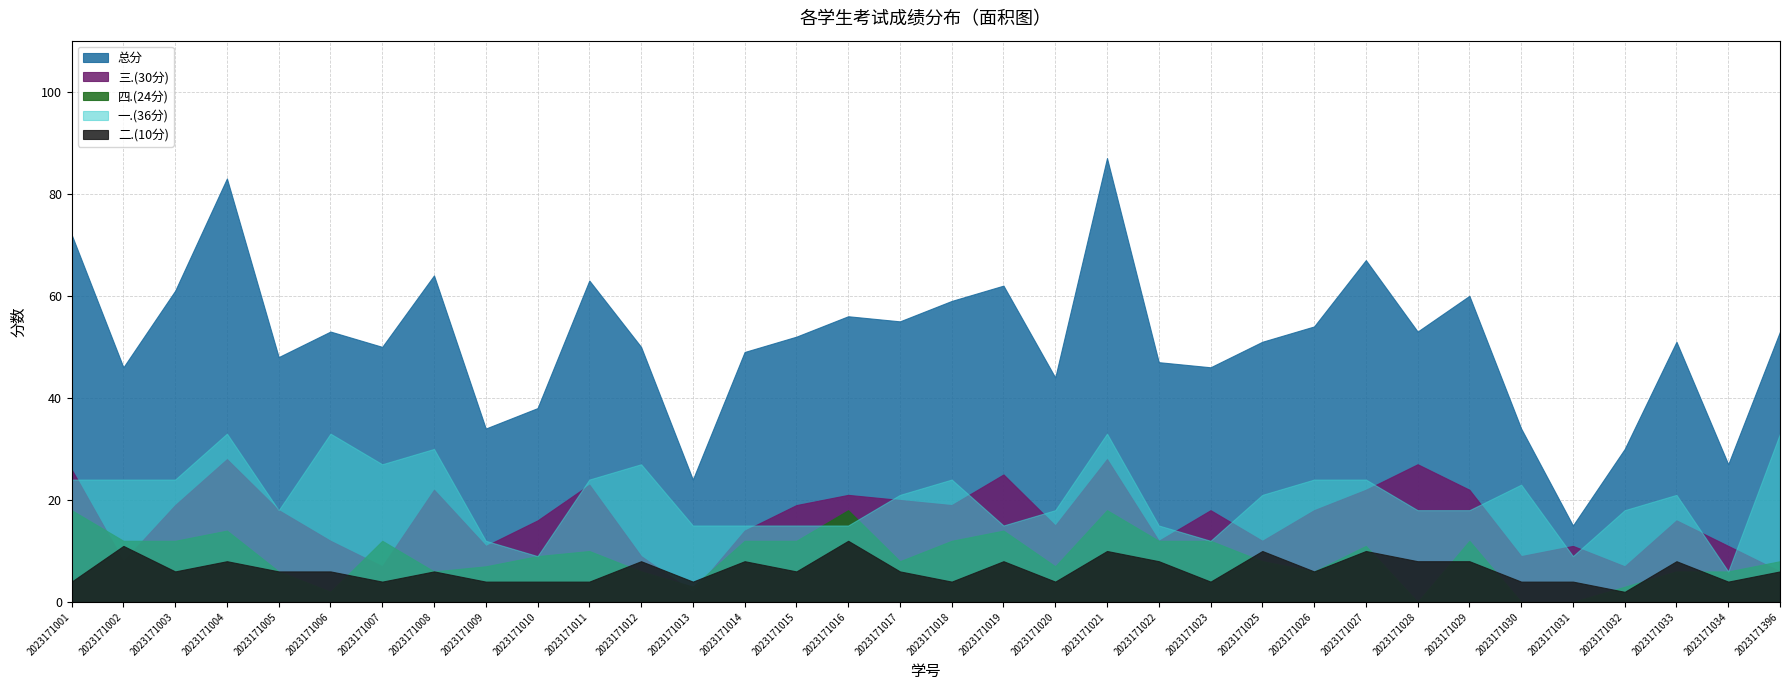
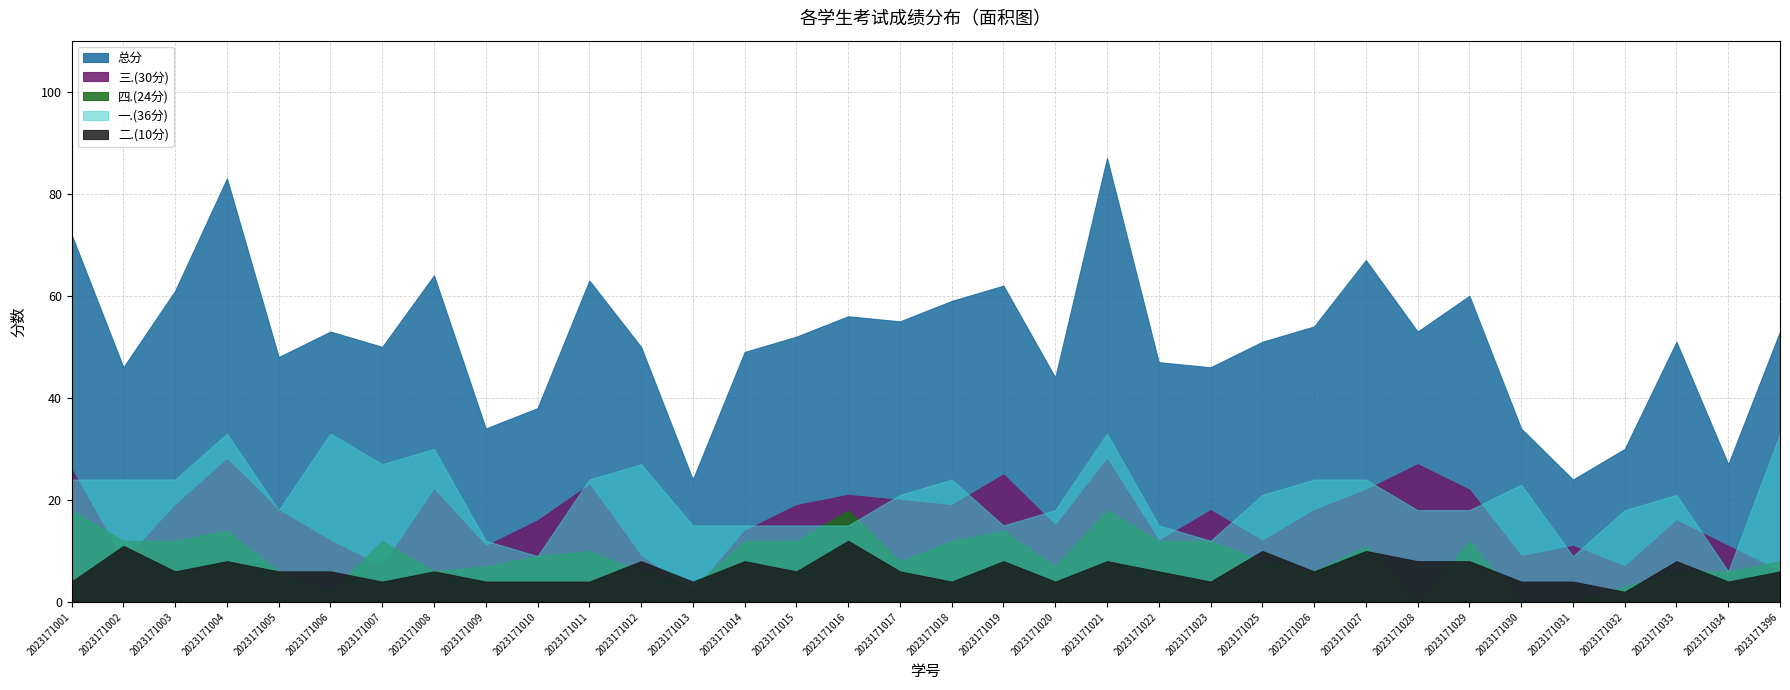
  {
    "总分": {
      "2023171001": 72,
      "2023171002": 46,
      "2023171003": 61,
      "2023171004": 83,
      "2023171005": 48,
      "2023171006": 53,
      "2023171007": 50,
      "2023171008": 64,
      "2023171009": 34,
      "2023171010": 38,
      "2023171011": 63,
      "2023171012": 50,
      "2023171013": 24,
      "2023171014": 49,
      "2023171015": 52,
      "2023171016": 56,
      "2023171017": 55,
      "2023171018": 59,
      "2023171019": 62,
      "2023171020": 44,
      "2023171021": 87,
      "2023171022": 47,
      "2023171023": 46,
      "2023171025": 51,
      "2023171026": 54,
      "2023171027": 67,
      "2023171028": 53,
      "2023171029": 60,
      "2023171030": 34,
-     "2023171031": 15,
+     "2023171031": 24,
      "2023171032": 30,
      "2023171033": 51,
      "2023171034": 27,
      "2023171396": 53
    },
    "三.(30分)": {
      "2023171001": 26,
      "2023171002": 8,
      "2023171003": 19,
      "2023171004": 28,
      "2023171006": 12,
      "2023171007": 7,
      "2023171008": 22,
      "2023171009": 11,
      "2023171010": 16,
      "2023171011": 23,
      "2023171012": 9,
      "2023171013": 2,
      "2023171014": 14,
      "2023171015": 19,
      "2023171016": 21,
      "2023171017": 20,
      "2023171018": 19,
      "2023171019": 25,
      "2023171020": 15,
      "2023171021": 28,
      "2023171023": 18,
      "2023171025": 12,
      "2023171026": 18,
      "2023171027": 22,
      "2023171028": 27,
      "2023171029": 22,
      "2023171030": 9,
      "2023171031": 11,
      "2023171032": 7,
      "2023171033": 16,
      "2023171034": 11
    },
    "四.(24分)": {
      "2023171001": 18,
      "2023171002": 12,
      "2023171003": 12,
      "2023171004": 14,
      "2023171006": 2,
      "2023171007": 12,
      "2023171009": 7,
      "2023171011": 10,
      "2023171012": 6,
      "2023171013": 3,
      "2023171014": 12,
      "2023171015": 12,
      "2023171016": 18,
      "2023171017": 8,
      "2023171018": 12,
      "2023171019": 14,
      "2023171020": 7,
      "2023171021": 18,
      "2023171025": 8,
      "2023171027": 11,
      "2023171028": 0,
      "2023171029": 12,
      "2023171030": 0,
      "2023171031": 0,
      "2023171032": 3,
      "2023171033": 6,
      "2023171396": 8
    },
    "一.(36分)": {
      "2023171001": 24,
      "2023171002": 24,
      "2023171003": 24,
      "2023171004": 33,
      "2023171006": 33,
      "2023171007": 27,
      "2023171008": 30,
      "2023171009": 12,
      "2023171011": 24,
      "2023171012": 27,
      "2023171013": 15,
      "2023171014": 15,
      "2023171015": 15,
      "2023171016": 15,
      "2023171017": 21,
      "2023171018": 24,
      "2023171019": 15,
      "2023171020": 18,
      "2023171021": 33,
      "2023171022": 15,
      "2023171025": 21,
      "2023171026": 24,
      "2023171027": 24,
      "2023171028": 18,
      "2023171029": 18,
      "2023171030": 23,
      "2023171031": 9,
      "2023171032": 18,
      "2023171033": 21,
      "2023171396": 33
    },
    "二.(10分)": {
      "2023171001": 4,
      "2023171002": 11,
      "2023171003": 6,
      "2023171004": 8,
      "2023171006": 6,
      "2023171007": 4,
      "2023171009": 4,
      "2023171010": 4,
      "2023171011": 4,
      "2023171012": 8,
      "2023171013": 4,
      "2023171014": 8,
      "2023171015": 6,
      "2023171016": 12,
      "2023171017": 6,
      "2023171018": 4,
      "2023171019": 8,
      "2023171020": 4,
-     "2023171021": 10,
-     "2023171022": 8,
+     "2023171021": 8,
+     "2023171022": 6,
      "2023171023": 4,
      "2023171025": 10,
      "2023171027": 10,
      "2023171028": 8,
      "2023171029": 8,
      "2023171030": 4,
      "2023171031": 4,
      "2023171032": 2,
      "2023171033": 8,
      "2023171034": 4
    }
  }
